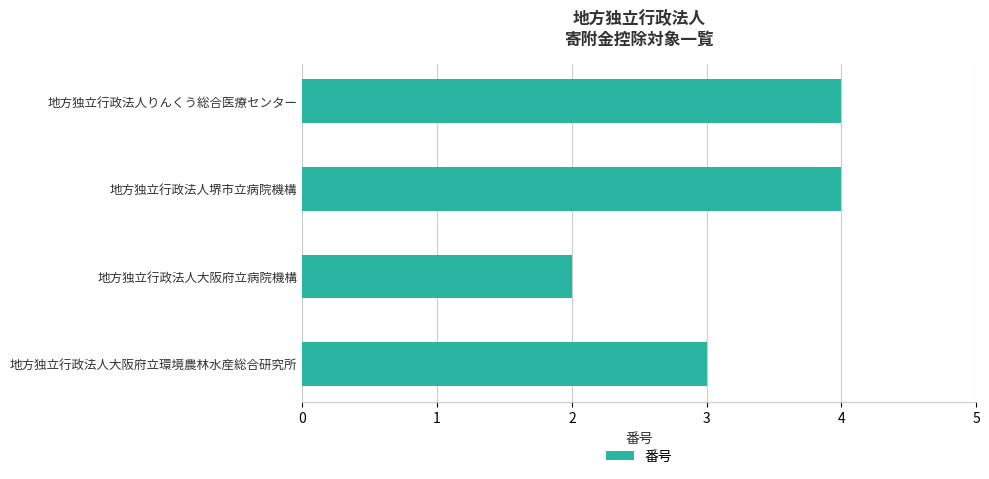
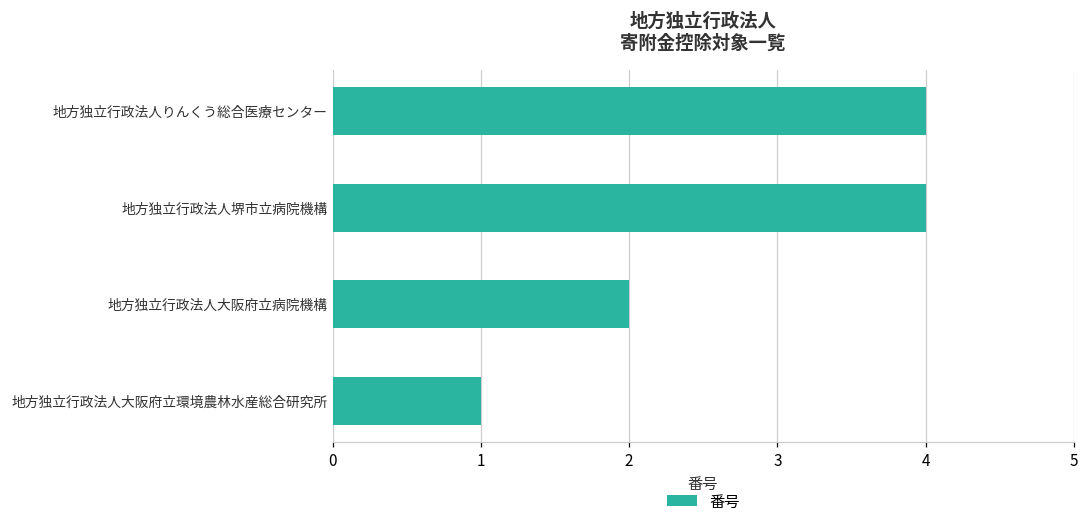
  {
    "地方独立行政法人りんくう総合医療センター": 4,
    "地方独立行政法人堺市立病院機構": 4,
    "地方独立行政法人大阪府立病院機構": 2,
-   "地方独立行政法人大阪府立環境農林水産総合研究所": 3
+   "地方独立行政法人大阪府立環境農林水産総合研究所": 1
  }
